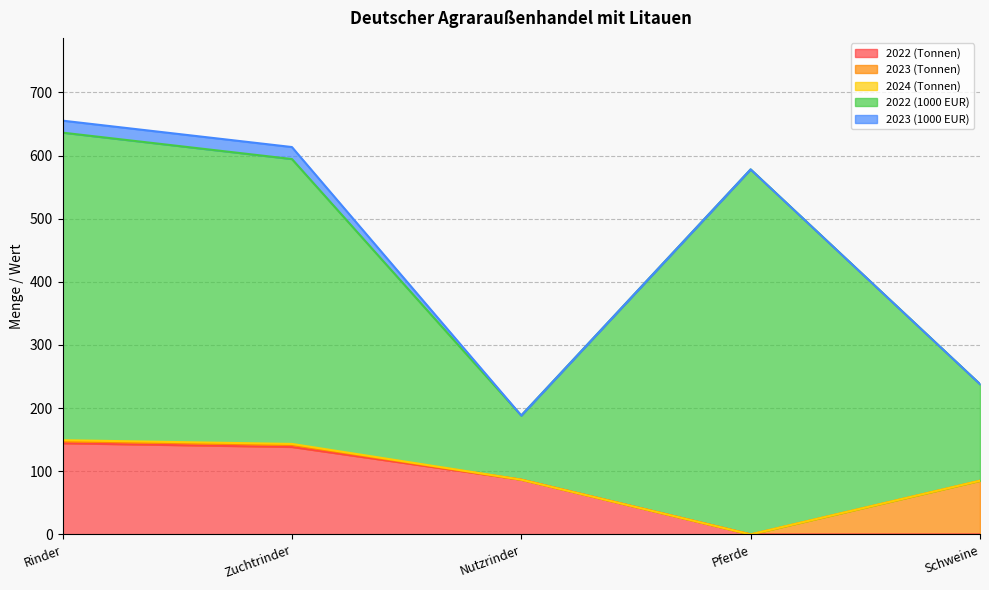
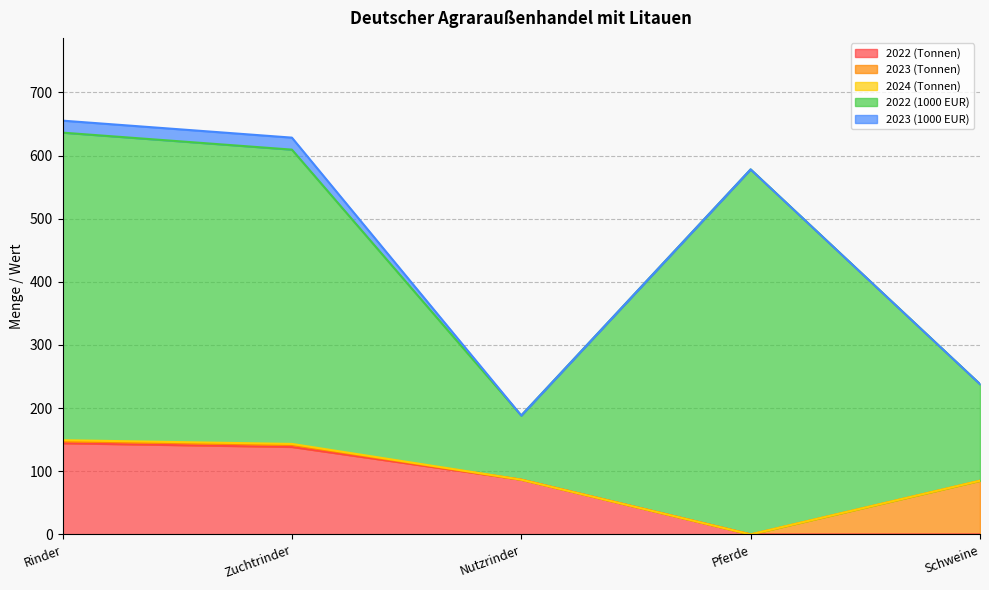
  {
    "2022 (Tonnen)": {
      "Schweine": 0
    },
    "2022 (1000 EUR)": {
      "Rinder": 490,
-     "Zuchtrinder": 450
+     "Zuchtrinder": 470
    },
    "2023 (1000 EUR)": {
      "Rinder": 20,
      "Zuchtrinder": 20
    }
  }
